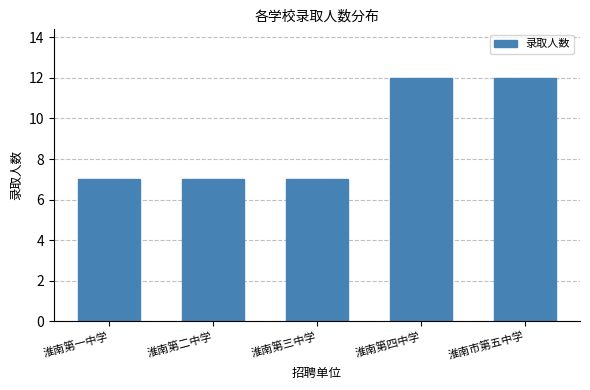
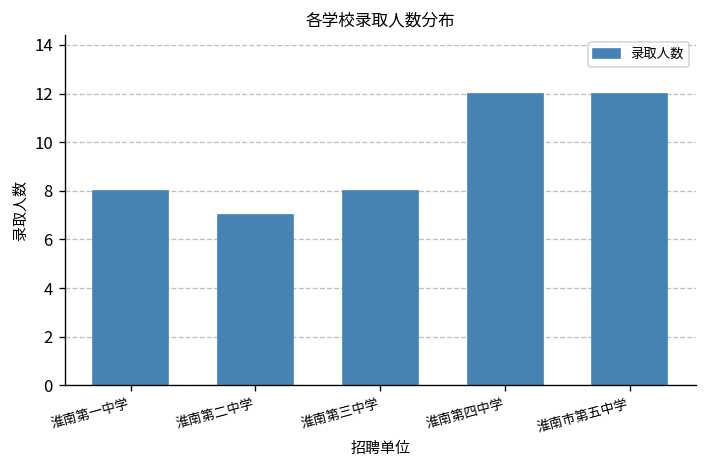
  {
-   "淮南第一中学": 7,
+   "淮南第一中学": 8,
    "淮南第二中学": 7,
-   "淮南第三中学": 7,
+   "淮南第三中学": 8,
    "淮南第四中学": 12,
    "淮南市第五中学": 12
  }
